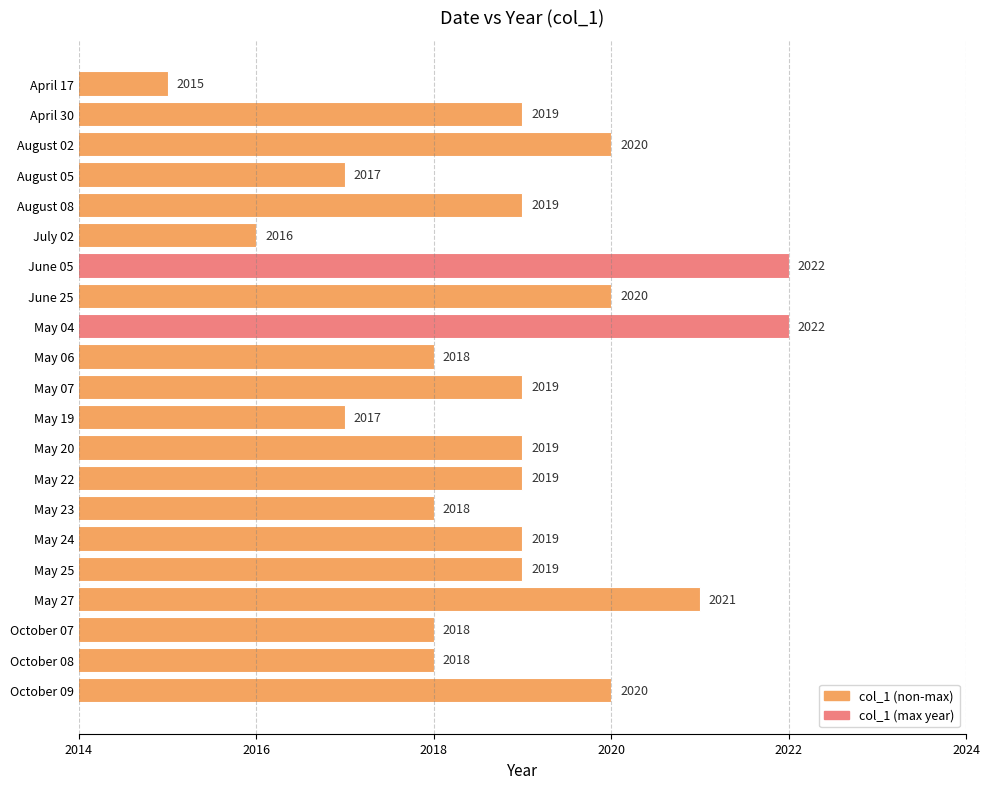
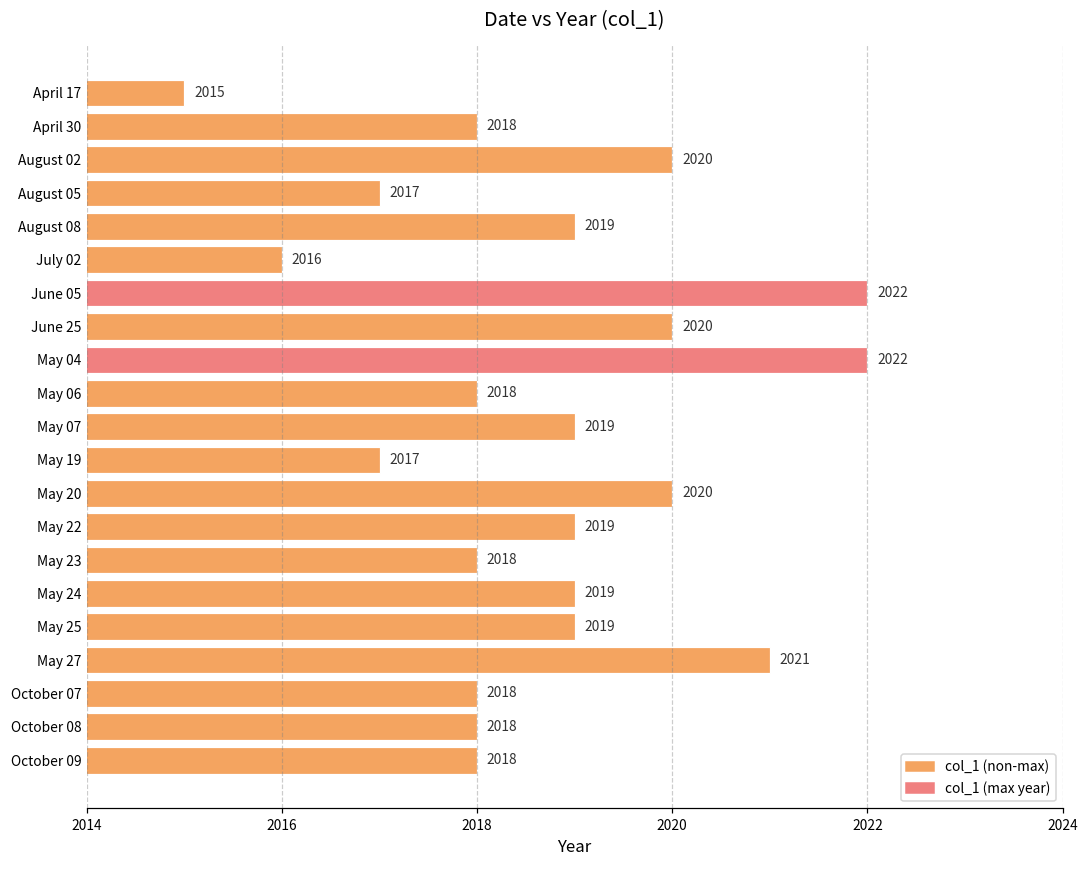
  {
    "April 17": 2015,
-   "April 30": 2019,
+   "April 30": 2018,
    "August 02": 2020,
    "August 05": 2017,
    "August 08": 2019,
    "July 02": 2016,
    "June 05": 2022,
    "June 25": 2020,
    "May 04": 2022,
    "May 06": 2018,
    "May 07": 2019,
    "May 19": 2017,
-   "May 20": 2019,
+   "May 20": 2020,
    "May 22": 2019,
    "May 23": 2018,
    "May 24": 2019,
    "May 25": 2019,
    "May 27": 2021,
    "October 07": 2018,
    "October 08": 2018,
-   "October 09": 2020
+   "October 09": 2018
  }
